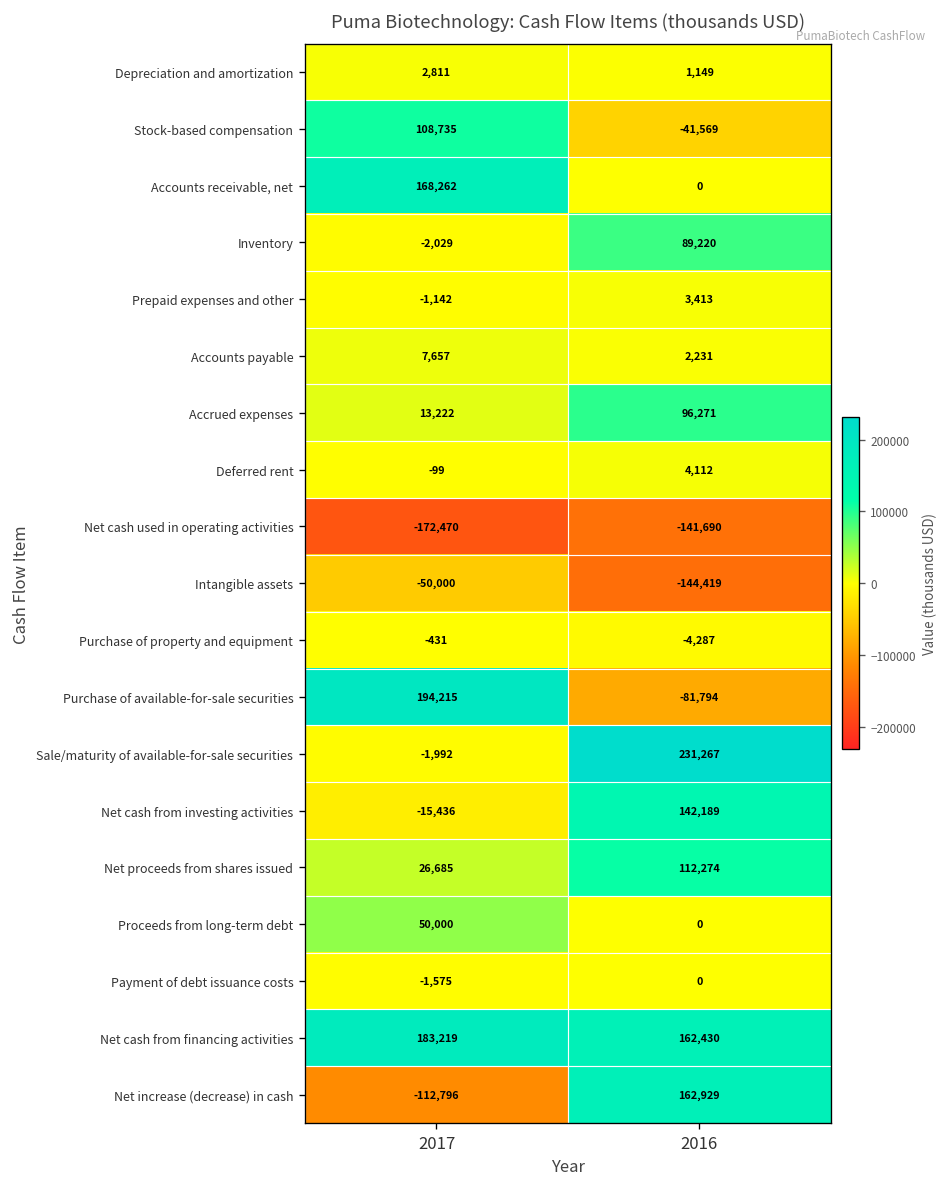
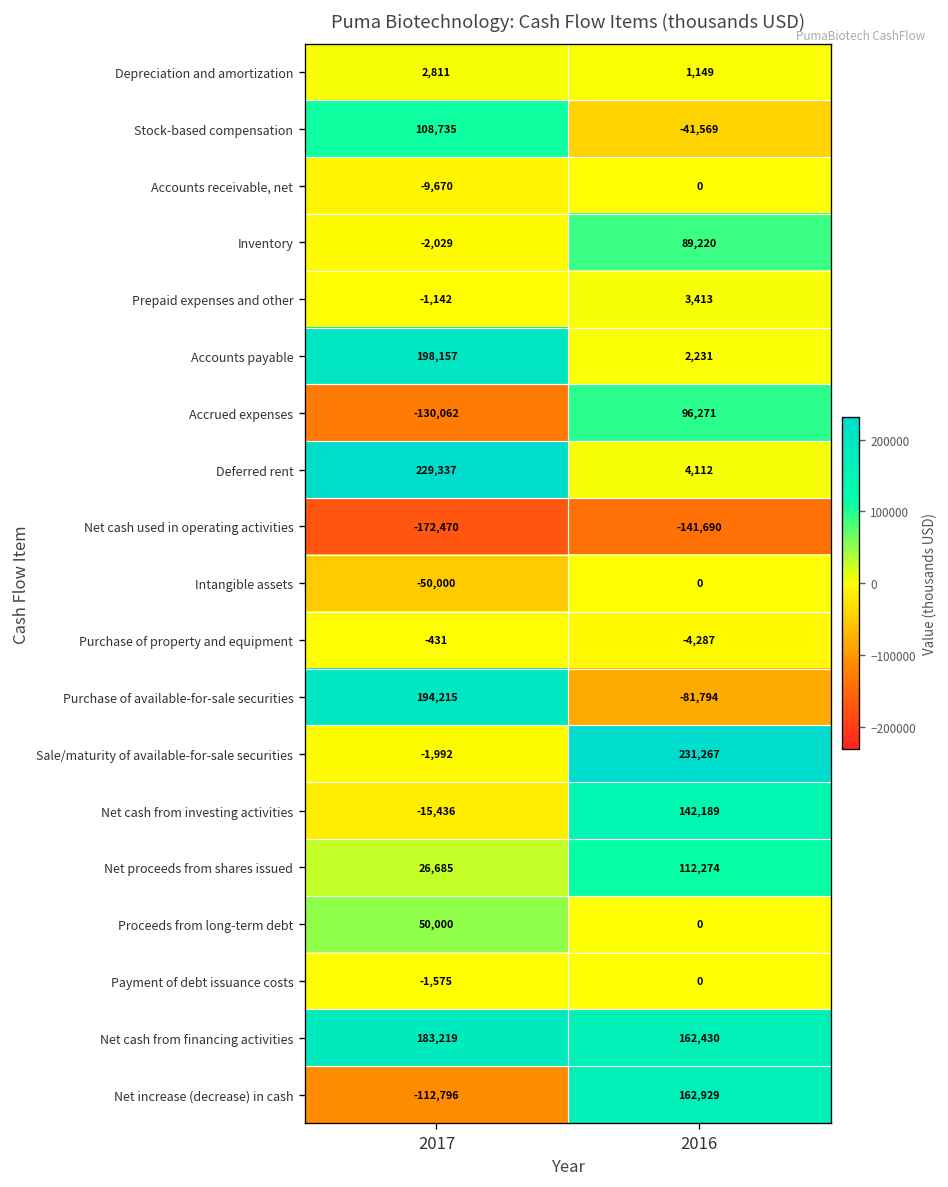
  {
    "Depreciation and amortization": {
      "2017": "2,811",
      "2016": "1,149"
    },
    "Stock-based compensation": {
      "2017": "108,735",
      "2016": "-41,569"
    },
    "Accounts receivable, net": {
-     "2017": "168,262",
+     "2017": "-9,670",
      "2016": "0"
    },
    "Inventory": {
      "2017": "-2,029",
      "2016": "89,220"
    },
    "Prepaid expenses and other": {
      "2017": "-1,142",
      "2016": "3,413"
    },
    "Accounts payable": {
-     "2017": "7,657",
+     "2017": "198,157",
      "2016": "2,231"
    },
    "Accrued expenses": {
-     "2017": "13,222",
+     "2017": "-130,062",
      "2016": "96,271"
    },
    "Deferred rent": {
-     "2017": "-99",
+     "2017": "229,337",
      "2016": "4,112"
    },
    "Net cash used in operating activities": {
      "2017": "-172,470",
      "2016": "-141,690"
    },
    "Intangible assets": {
      "2017": "-50,000",
-     "2016": "-144,419"
+     "2016": "0"
    },
    "Purchase of property and equipment": {
      "2017": "-431",
      "2016": "-4,287"
    },
    "Purchase of available-for-sale securities": {
      "2017": "194,215",
      "2016": "-81,794"
    },
    "Sale/maturity of available-for-sale securities": {
      "2017": "-1,992",
      "2016": "231,267"
    },
    "Net cash from investing activities": {
      "2017": "-15,436",
      "2016": "142,189"
    },
    "Net proceeds from shares issued": {
      "2017": "26,685",
      "2016": "112,274"
    },
    "Proceeds from long-term debt": {
      "2017": "50,000",
      "2016": "0"
    },
    "Payment of debt issuance costs": {
      "2017": "-1,575",
      "2016": "0"
    },
    "Net cash from financing activities": {
      "2017": "183,219",
      "2016": "162,430"
    },
    "Net increase (decrease) in cash": {
      "2017": "-112,796",
      "2016": "162,929"
    }
  }
